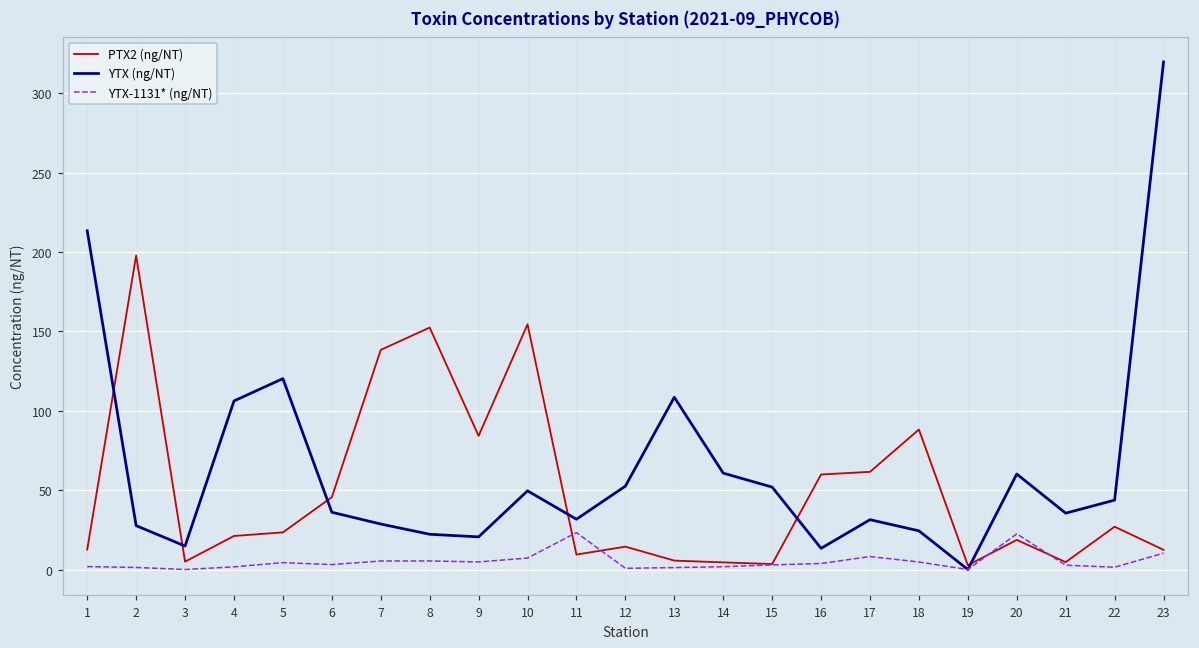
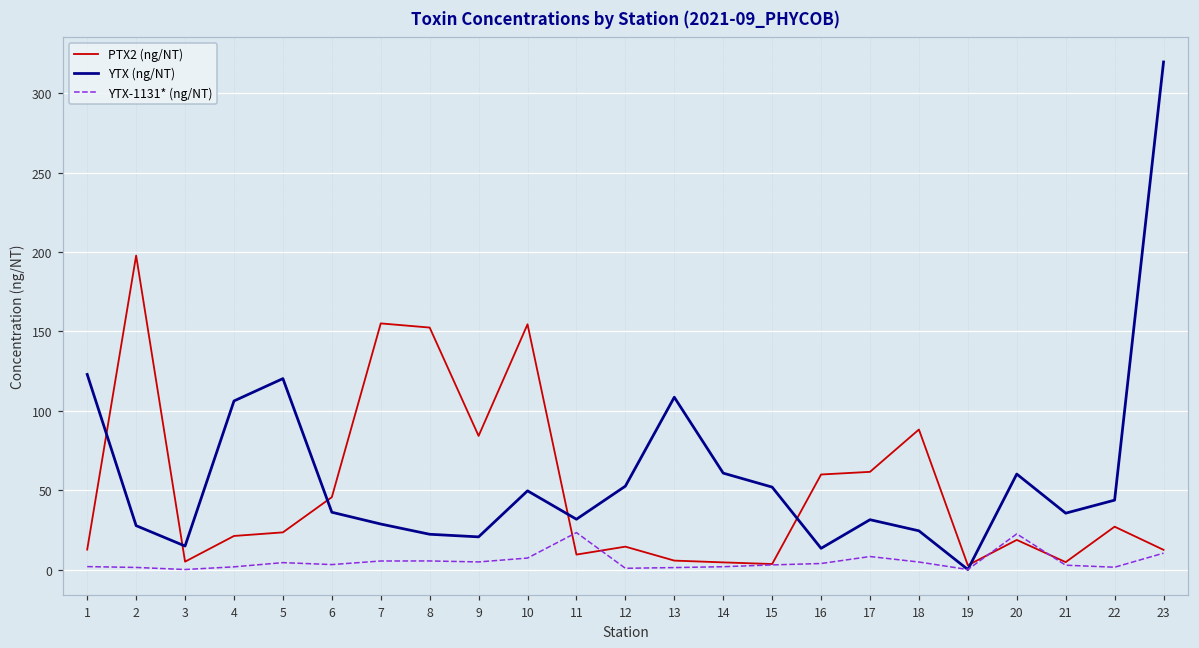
  {
    "PTX2 (ng/NT)": {
      "1": 13,
      "2": 198,
      "3": 5,
      "4": 21,
      "5": 23,
      "6": 46,
-     "7": 138,
+     "7": 155,
      "8": 152,
      "9": 84,
      "10": 154,
      "11": 9,
      "12": 14,
      "13": 6,
      "14": 4,
      "16": 60,
      "17": 62,
      "18": 88,
      "19": 3,
      "20": 19,
      "21": 5,
      "22": 27,
      "23": 12
    },
    "YTX (ng/NT)": {
-     "1": 213,
+     "1": 123,
      "2": 28,
      "3": 15,
      "4": 106,
      "5": 120,
      "6": 36,
      "7": 29,
      "8": 22,
      "9": 21,
      "10": 50,
      "11": 32,
      "12": 53,
      "13": 109,
      "14": 61,
      "15": 52,
      "16": 13,
      "17": 31,
      "18": 24,
      "20": 60,
      "21": 35,
      "22": 44,
      "23": 320
    },
    "YTX-1131* (ng/NT)": {
      "1": 2,
      "2": 1,
      "3": 0,
      "4": 2,
      "5": 4,
      "6": 3,
      "7": 5,
      "8": 5,
      "9": 5,
      "10": 7,
      "11": 23,
      "12": 1,
      "13": 1,
      "14": 2,
      "16": 4,
      "17": 8,
      "18": 5,
      "20": 22,
      "21": 3,
      "22": 1,
      "23": 10
    }
  }
